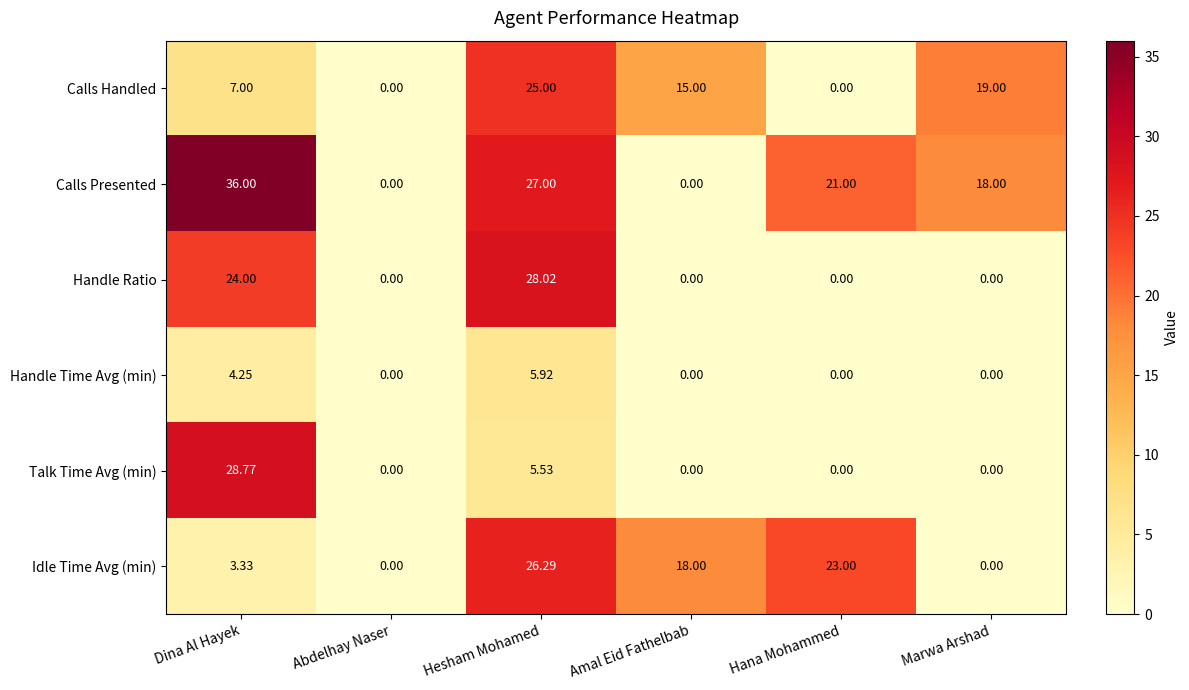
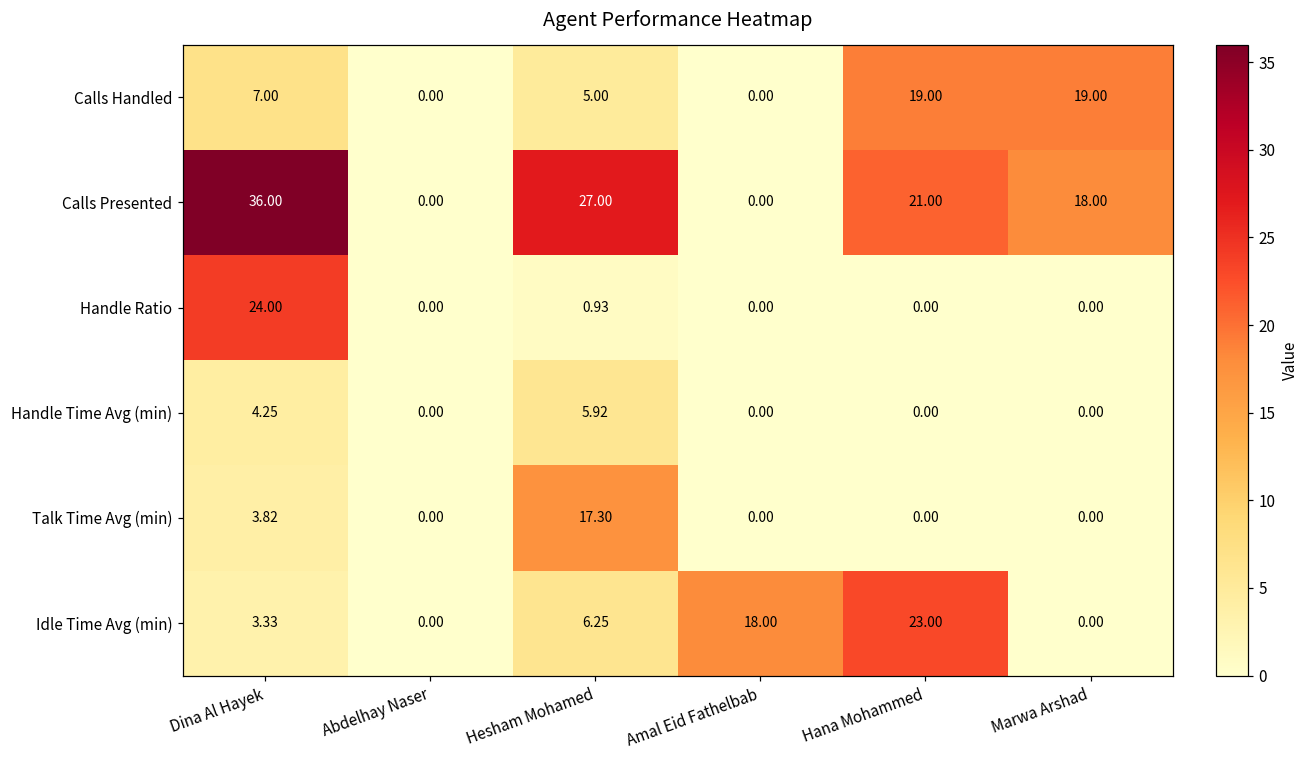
  {
    "Calls Handled": {
      "Dina Al Hayek": 7.00,
      "Abdelhay Naser": 0.00,
-     "Hesham Mohamed": 25.00,
-     "Amal Eid Fathelbab": 15.00,
-     "Hana Mohammed": 0.00,
+     "Hesham Mohamed": 5.00,
+     "Amal Eid Fathelbab": 0.00,
+     "Hana Mohammed": 19.00,
      "Marwa Arshad": 19.00
    },
    "Calls Presented": {
      "Dina Al Hayek": 36.00,
      "Abdelhay Naser": 0.00,
      "Hesham Mohamed": 27.00,
      "Amal Eid Fathelbab": 0.00,
      "Hana Mohammed": 21.00,
      "Marwa Arshad": 18.00
    },
    "Handle Ratio": {
      "Dina Al Hayek": 24.00,
      "Abdelhay Naser": 0.00,
-     "Hesham Mohamed": 28.02,
+     "Hesham Mohamed": 0.93,
      "Amal Eid Fathelbab": 0.00,
      "Hana Mohammed": 0.00,
      "Marwa Arshad": 0.00
    },
    "Handle Time Avg (min)": {
      "Dina Al Hayek": 4.25,
      "Abdelhay Naser": 0.00,
      "Hesham Mohamed": 5.92,
      "Amal Eid Fathelbab": 0.00,
      "Hana Mohammed": 0.00,
      "Marwa Arshad": 0.00
    },
    "Talk Time Avg (min)": {
-     "Dina Al Hayek": 28.77,
+     "Dina Al Hayek": 3.82,
      "Abdelhay Naser": 0.00,
-     "Hesham Mohamed": 5.53,
+     "Hesham Mohamed": 17.30,
      "Amal Eid Fathelbab": 0.00,
      "Hana Mohammed": 0.00,
      "Marwa Arshad": 0.00
    },
    "Idle Time Avg (min)": {
      "Dina Al Hayek": 3.33,
      "Abdelhay Naser": 0.00,
-     "Hesham Mohamed": 26.29,
+     "Hesham Mohamed": 6.25,
      "Amal Eid Fathelbab": 18.00,
      "Hana Mohammed": 23.00,
      "Marwa Arshad": 0.00
    }
  }
